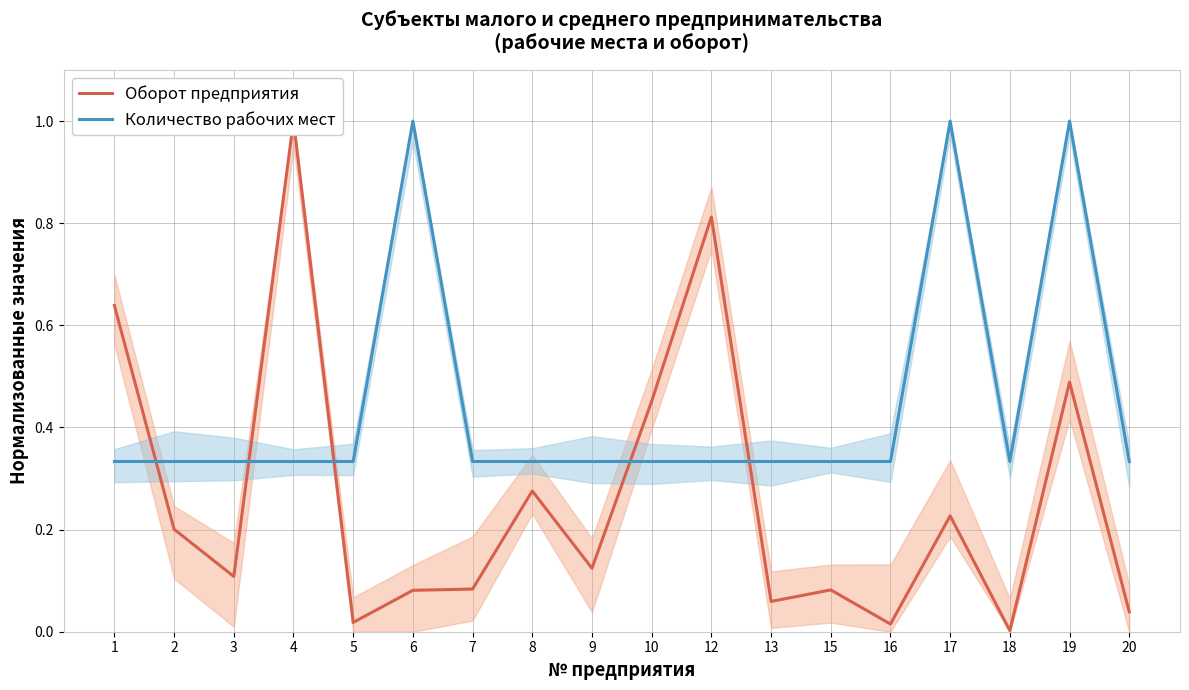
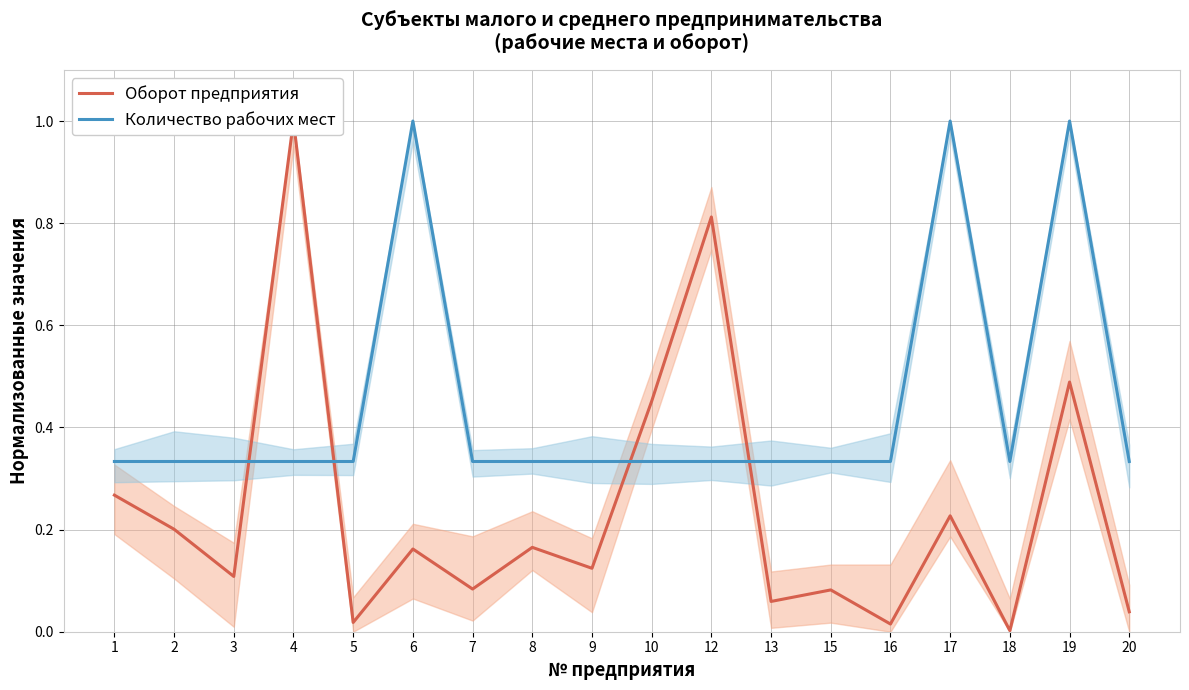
  {
    "Оборот предприятия": {
-     "1": 0.64,
+     "1": 0.27,
      "2": 0.20,
      "3": 0.11,
      "5": 0.02,
-     "6": 0.08,
+     "6": 0.16,
      "7": 0.08,
-     "8": 0.28,
+     "8": 0.17,
      "9": 0.12,
      "10": 0.45,
      "12": 0.81,
      "13": 0.06,
      "15": 0.08,
      "16": 0.02,
      "17": 0.23,
      "18": 0.00,
      "19": 0.49,
      "20": 0.04
    },
    "Количество рабочих мест": {
      "1": 0.33,
      "2": 0.33,
      "3": 0.33,
      "4": 0.33,
      "5": 0.33,
      "7": 0.33,
      "8": 0.33,
      "9": 0.33,
      "10": 0.33,
      "12": 0.33,
      "13": 0.33,
      "15": 0.33,
      "16": 0.33,
      "18": 0.33,
      "20": 0.33
    }
  }
